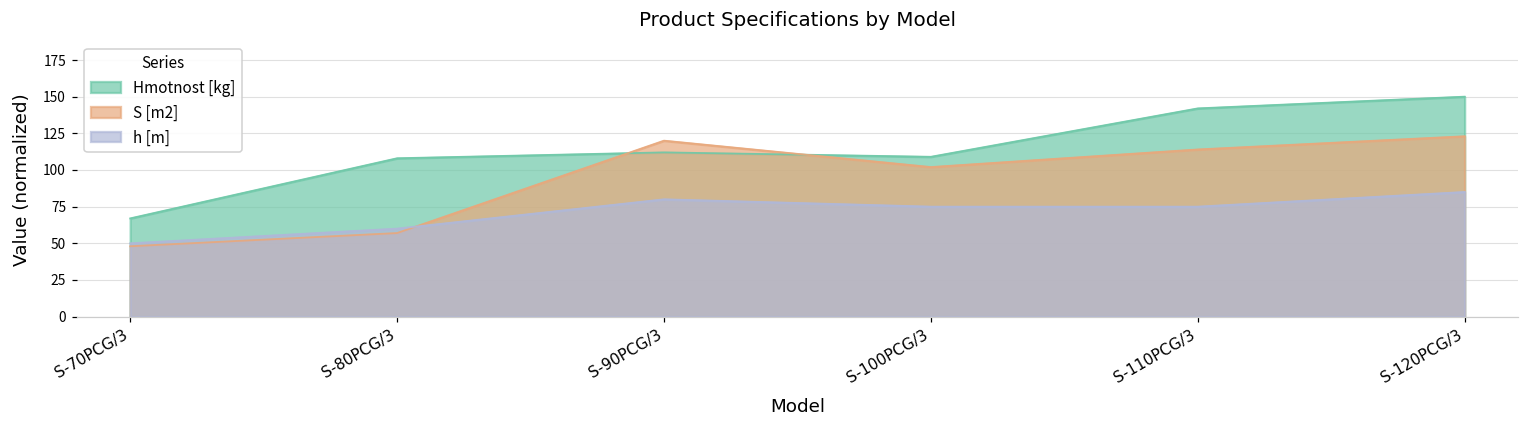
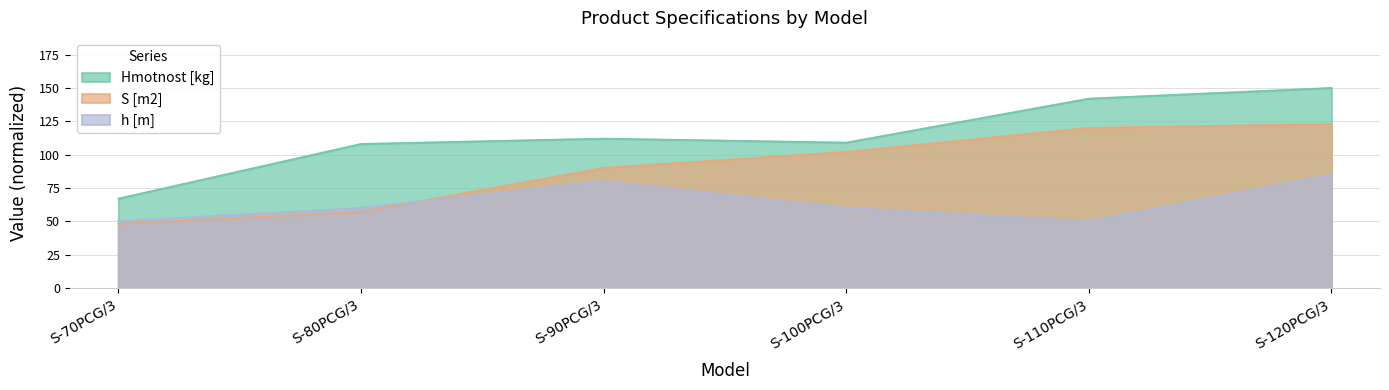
  {
    "Hmotnost [kg]": {
      "S-70PCG/3": 67,
      "S-80PCG/3": 108,
      "S-90PCG/3": 112,
      "S-100PCG/3": 109,
      "S-110PCG/3": 142,
      "S-120PCG/3": 150
    },
    "S [m2]": {
      "S-70PCG/3": 48,
      "S-80PCG/3": 57,
-     "S-90PCG/3": 120,
+     "S-90PCG/3": 90,
      "S-100PCG/3": 102,
-     "S-110PCG/3": 114,
+     "S-110PCG/3": 120,
      "S-120PCG/3": 123
    },
    "h [m]": {
      "S-70PCG/3": 50,
      "S-80PCG/3": 60,
      "S-90PCG/3": 80,
-     "S-100PCG/3": 75,
-     "S-110PCG/3": 75,
+     "S-100PCG/3": 60,
+     "S-110PCG/3": 50,
      "S-120PCG/3": 85
    }
  }
